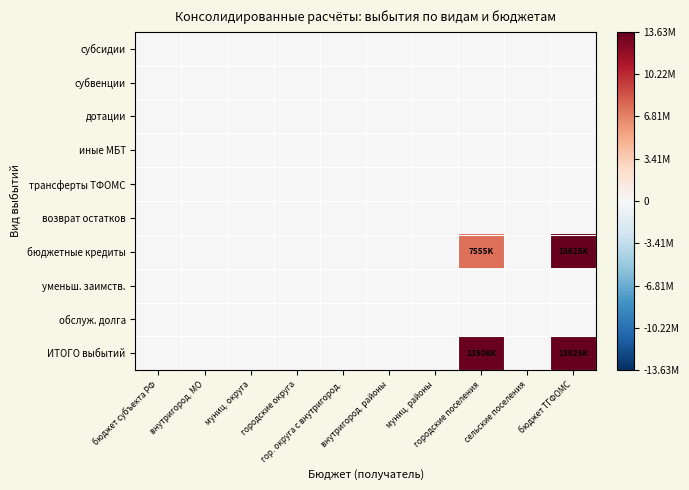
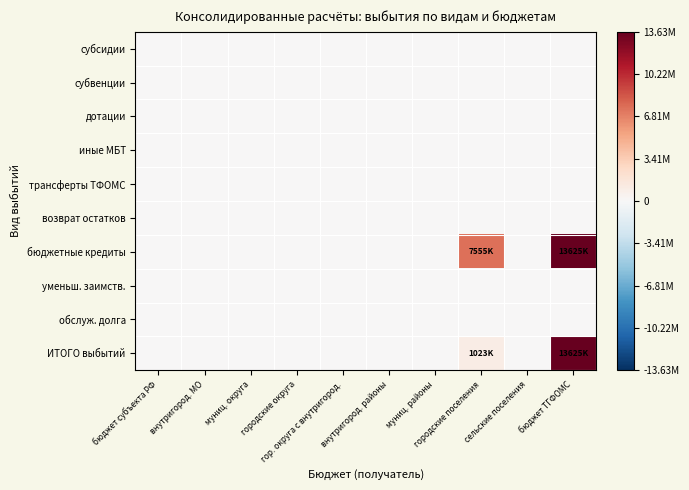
  {
    "бюджетные кредиты": {
      "городские поселения": "7555K",
      "бюджет ТГФОМС": "13625K"
    },
    "ИТОГО выбытий": {
-     "городские поселения": "13506K",
+     "городские поселения": "1023K",
      "бюджет ТГФОМС": "13625K"
    }
  }
